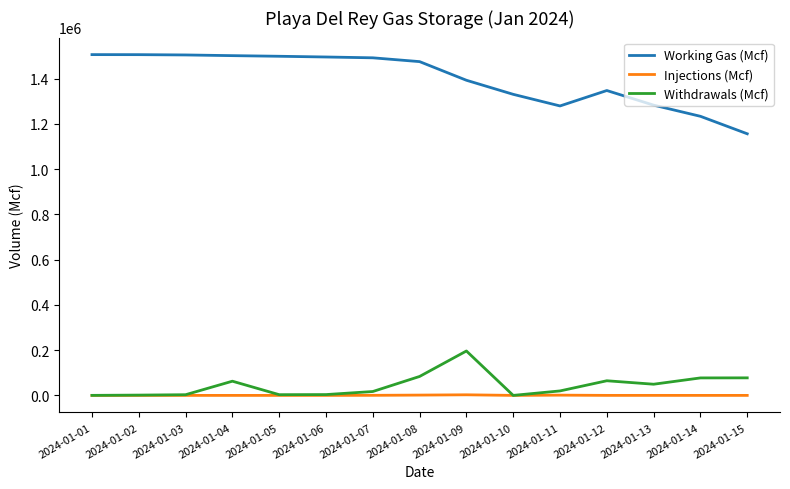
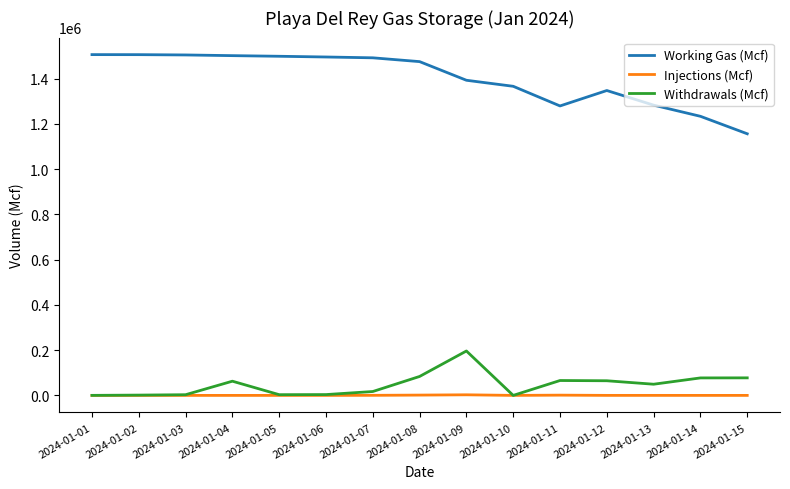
  {
    "Working Gas (Mcf)": {
      "2024-01-01": 1510000,
      "2024-01-02": 1510000,
      "2024-01-03": 1500000,
      "2024-01-04": 1500000,
      "2024-01-05": 1500000,
      "2024-01-06": 1500000,
      "2024-01-07": 1490000,
      "2024-01-08": 1470000,
      "2024-01-09": 1390000,
-     "2024-01-10": 1330000,
+     "2024-01-10": 1370000,
      "2024-01-11": 1280000,
      "2024-01-12": 1350000,
      "2024-01-14": 1230000,
      "2024-01-15": 1160000
    },
    "Injections (Mcf)": {
      "2024-01-04": 0,
      "2024-01-07": 0,
      "2024-01-08": 0,
      "2024-01-09": 0,
      "2024-01-11": 0,
      "2024-01-12": 0,
      "2024-01-13": 0,
      "2024-01-14": 0,
      "2024-01-15": 0
    },
    "Withdrawals (Mcf)": {
      "2024-01-04": 60000,
      "2024-01-07": 20000,
      "2024-01-08": 80000,
      "2024-01-09": 200000,
-     "2024-01-11": 20000,
+     "2024-01-11": 70000,
      "2024-01-12": 60000,
      "2024-01-13": 50000,
      "2024-01-14": 80000,
      "2024-01-15": 80000
    }
  }
